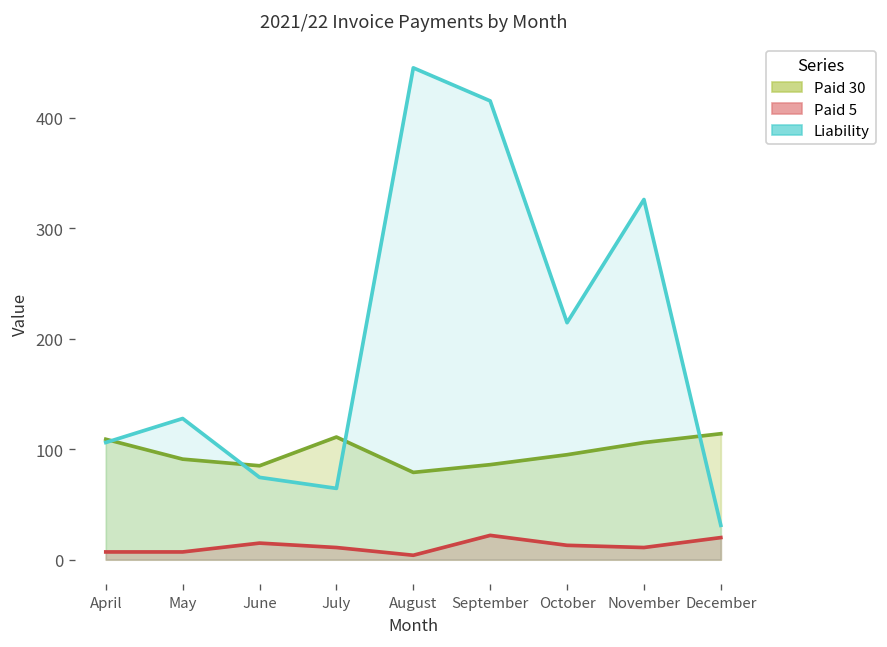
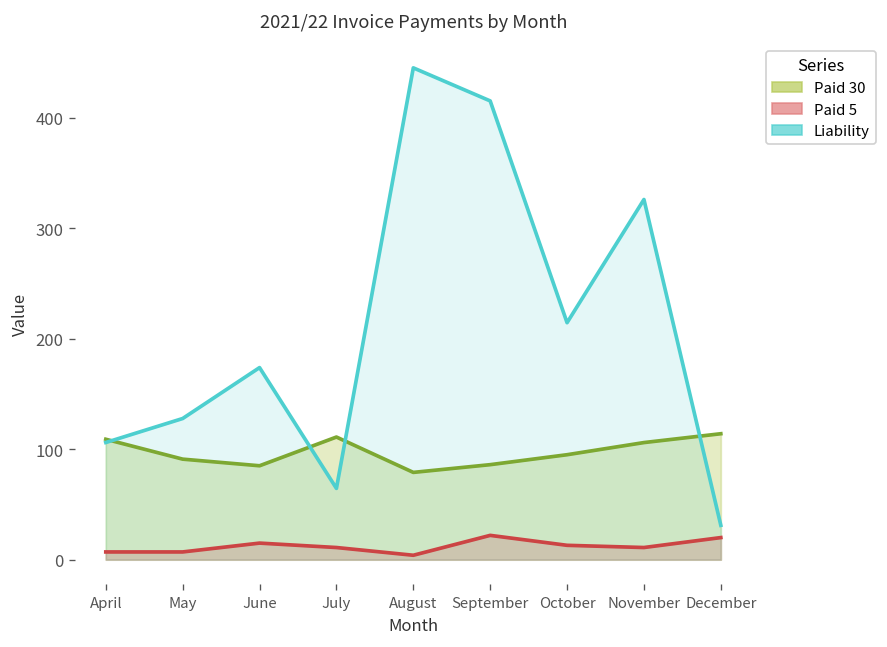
  {
    "Liability": {
      "April": 110,
      "May": 130,
-     "June": 70,
+     "June": 170,
      "July": 60,
      "August": 450,
      "September": 420,
      "October": 210,
      "November": 330,
      "December": 30
    }
  }
